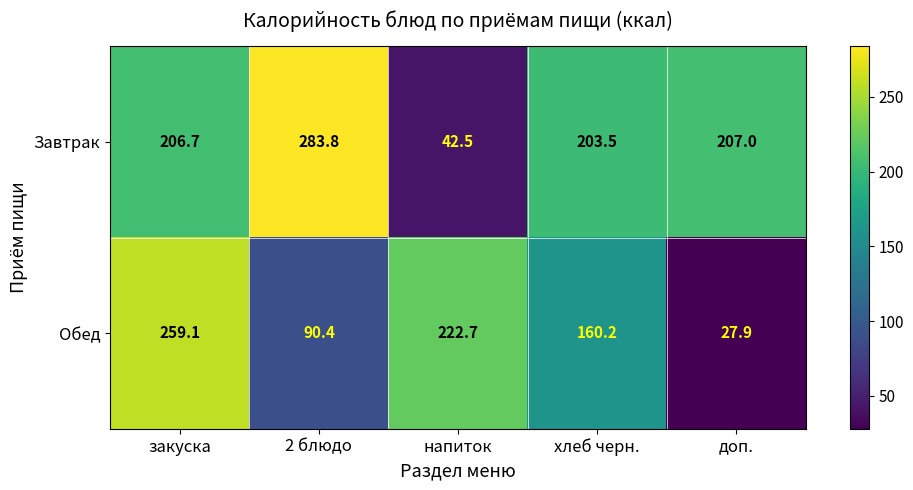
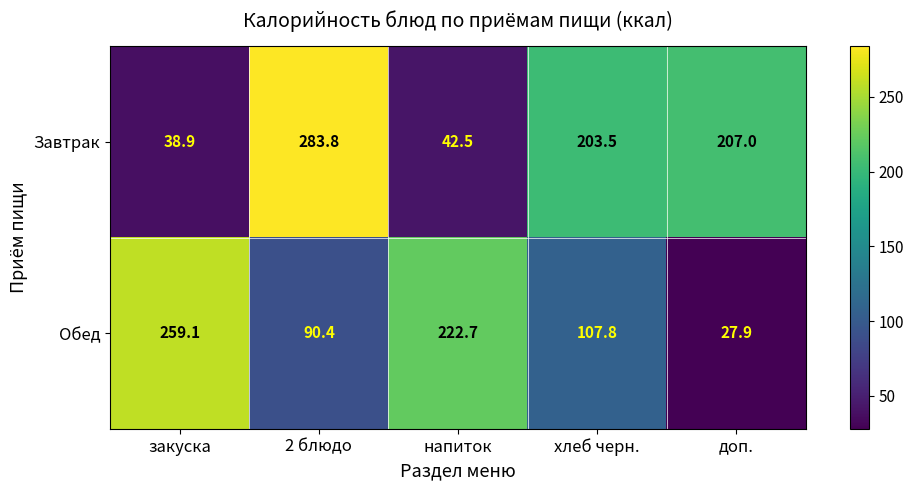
  {
    "Завтрак": {
-     "закуска": 206.7,
+     "закуска": 38.9,
      "2 блюдо": 283.8,
      "напиток": 42.5,
      "хлеб черн.": 203.5,
      "доп.": 207.0
    },
    "Обед": {
      "закуска": 259.1,
      "2 блюдо": 90.4,
      "напиток": 222.7,
-     "хлеб черн.": 160.2,
+     "хлеб черн.": 107.8,
      "доп.": 27.9
    }
  }
